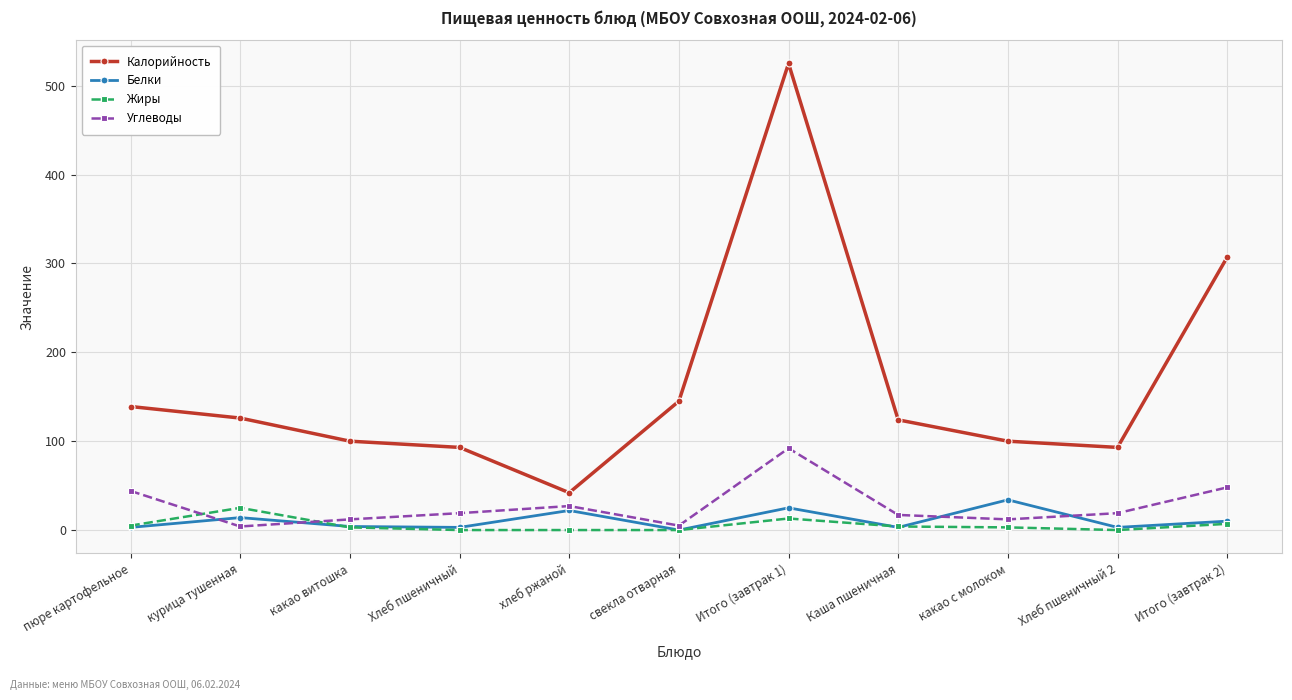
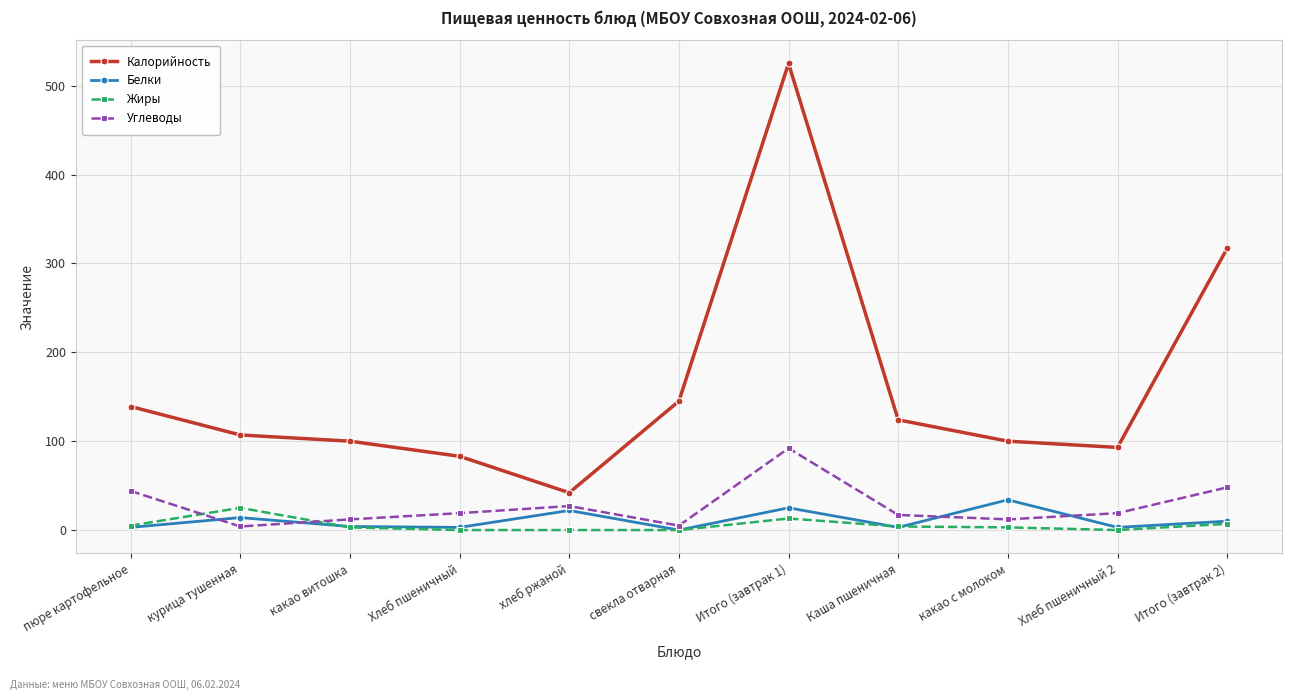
  {
    "Калорийность": {
      "пюре картофельное": 140,
-     "курица тушенная": 130,
+     "курица тушенная": 110,
      "какао витошка": 100,
-     "Хлеб пшеничный": 90,
+     "Хлеб пшеничный": 80,
      "хлеб ржаной": 40,
      "свекла отварная": 150,
      "Итого (завтрак 1)": 530,
      "Каша пшеничная": 120,
      "какао с молоком": 100,
      "Хлеб пшеничный 2": 90,
-     "Итого (завтрак 2)": 310
+     "Итого (завтрак 2)": 320
    },
    "Белки": {
      "курица тушенная": 10,
      "Хлеб пшеничный": 0,
      "хлеб ржаной": 20,
      "Итого (завтрак 1)": 30,
      "какао с молоком": 30,
      "Хлеб пшеничный 2": 0,
      "Итого (завтрак 2)": 10
    },
    "Жиры": {
      "курица тушенная": 30,
      "Хлеб пшеничный": 0,
      "хлеб ржаной": 0,
      "Итого (завтрак 1)": 10,
      "какао с молоком": 0,
      "Хлеб пшеничный 2": 0,
      "Итого (завтрак 2)": 10
    },
    "Углеводы": {
      "пюре картофельное": 40,
      "курица тушенная": 0,
      "какао витошка": 10,
      "Хлеб пшеничный": 20,
      "хлеб ржаной": 30,
      "свекла отварная": 10,
      "Итого (завтрак 1)": 90,
      "Каша пшеничная": 20,
      "какао с молоком": 10,
      "Хлеб пшеничный 2": 20,
      "Итого (завтрак 2)": 50
    }
  }
